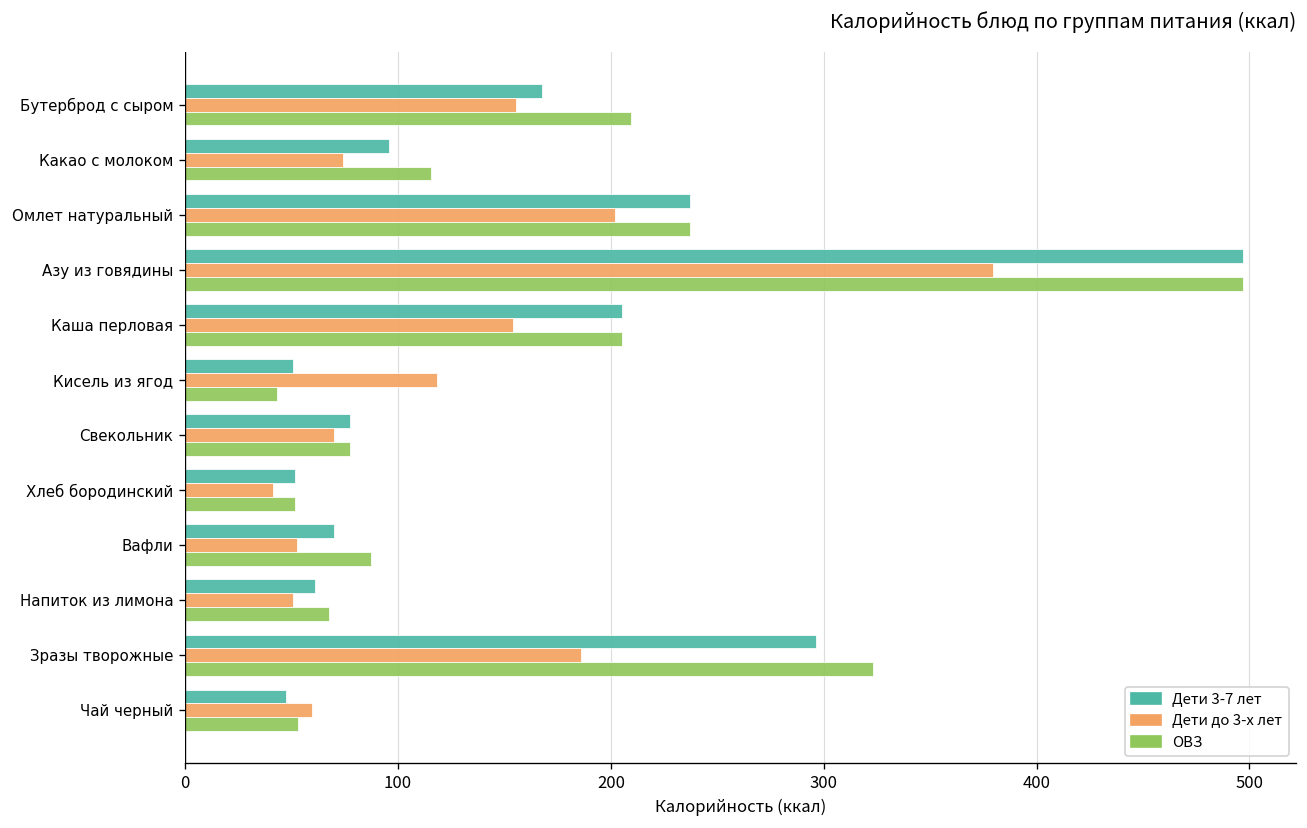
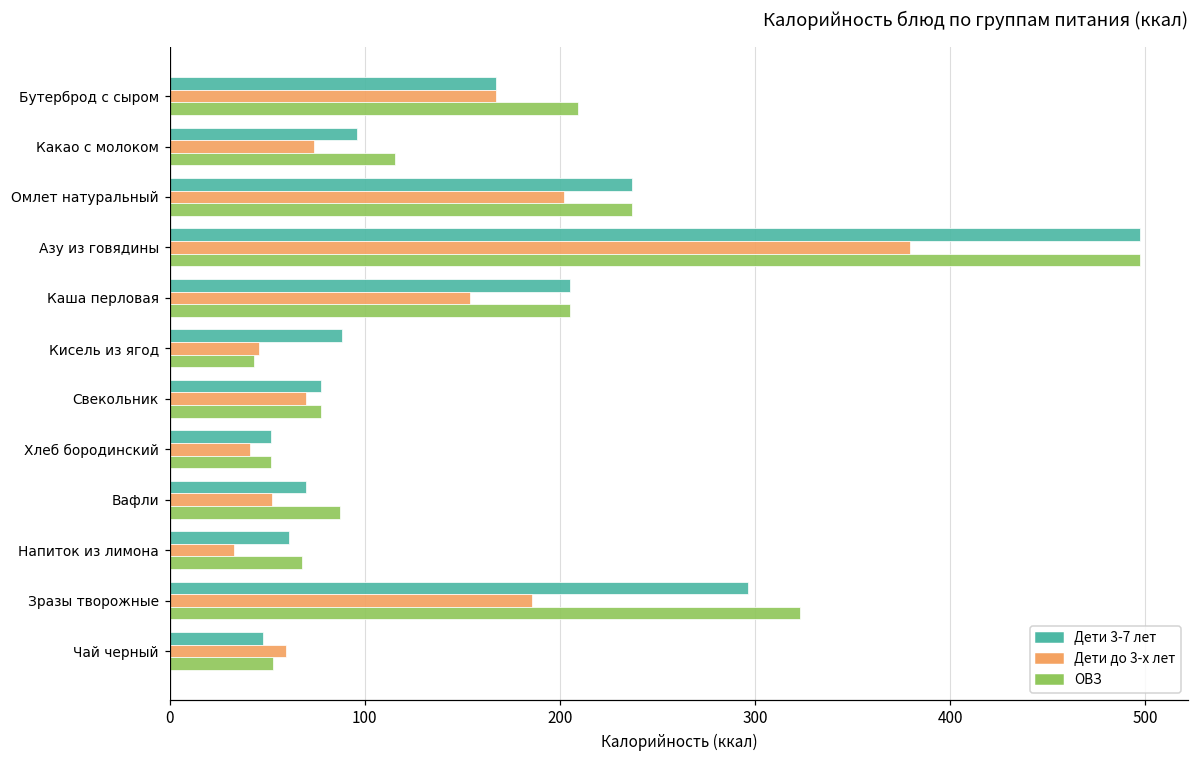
  {
    "Дети 3-7 лет": {
      "Бутерброд с сыром": 167,
      "Какао с молоком": 96,
      "Омлет натуральный": 237,
      "Азу из говядины": 497,
      "Каша перловая": 205,
-     "Кисель из ягод": 51,
+     "Кисель из ягод": 88,
      "Свекольник": 78,
      "Хлеб бородинский": 52,
      "Вафли": 70,
      "Напиток из лимона": 61,
      "Зразы творожные": 296,
      "Чай черный": 48
    },
    "Дети до 3-х лет": {
-     "Бутерброд с сыром": 155,
+     "Бутерброд с сыром": 167,
      "Какао с молоком": 74,
      "Омлет натуральный": 202,
      "Азу из говядины": 380,
      "Каша перловая": 154,
-     "Кисель из ягод": 118,
+     "Кисель из ягод": 46,
      "Свекольник": 70,
      "Хлеб бородинский": 41,
      "Вафли": 53,
-     "Напиток из лимона": 51,
+     "Напиток из лимона": 33,
      "Зразы творожные": 186,
      "Чай черный": 60
    },
    "ОВЗ": {
      "Бутерброд с сыром": 209,
      "Какао с молоком": 116,
      "Омлет натуральный": 237,
      "Азу из говядины": 497,
      "Каша перловая": 205,
      "Кисель из ягод": 43,
      "Свекольник": 78,
      "Хлеб бородинский": 52,
      "Вафли": 88,
      "Напиток из лимона": 68,
      "Зразы творожные": 323,
      "Чай черный": 53
    }
  }
